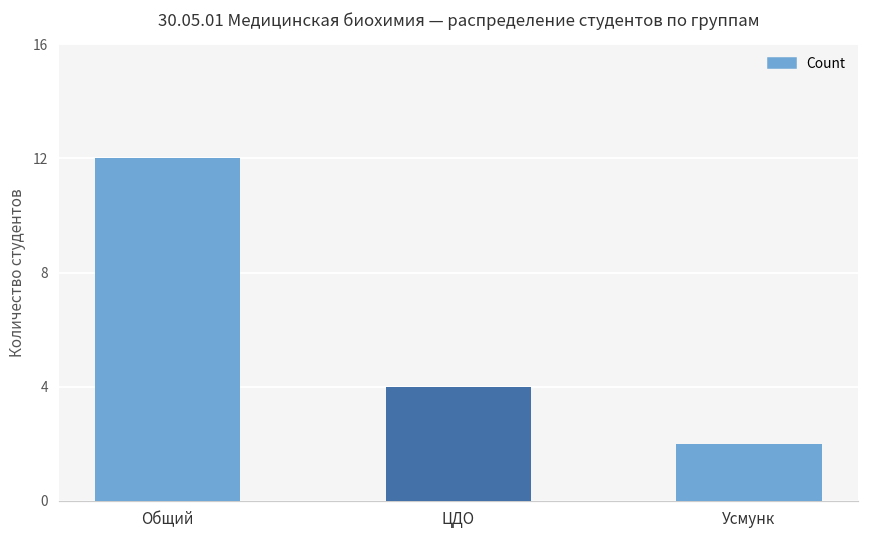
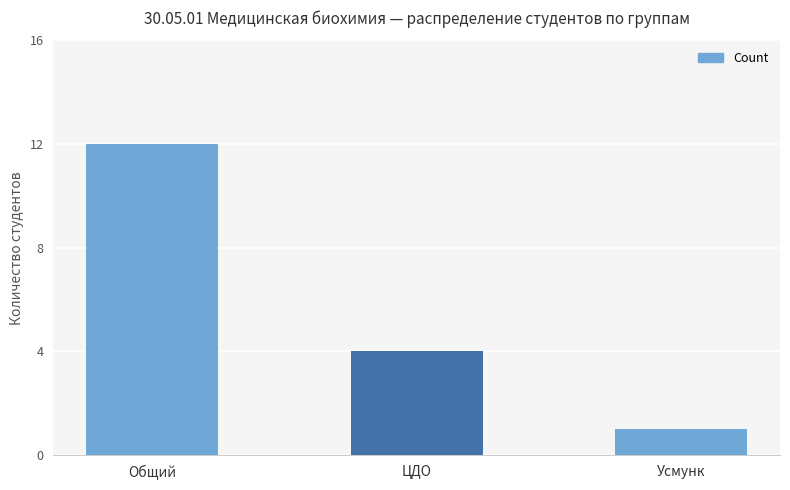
  {
    "Общий": 12,
    "ЦДО": 4,
-   "Усмунк": 2
+   "Усмунк": 1
  }
